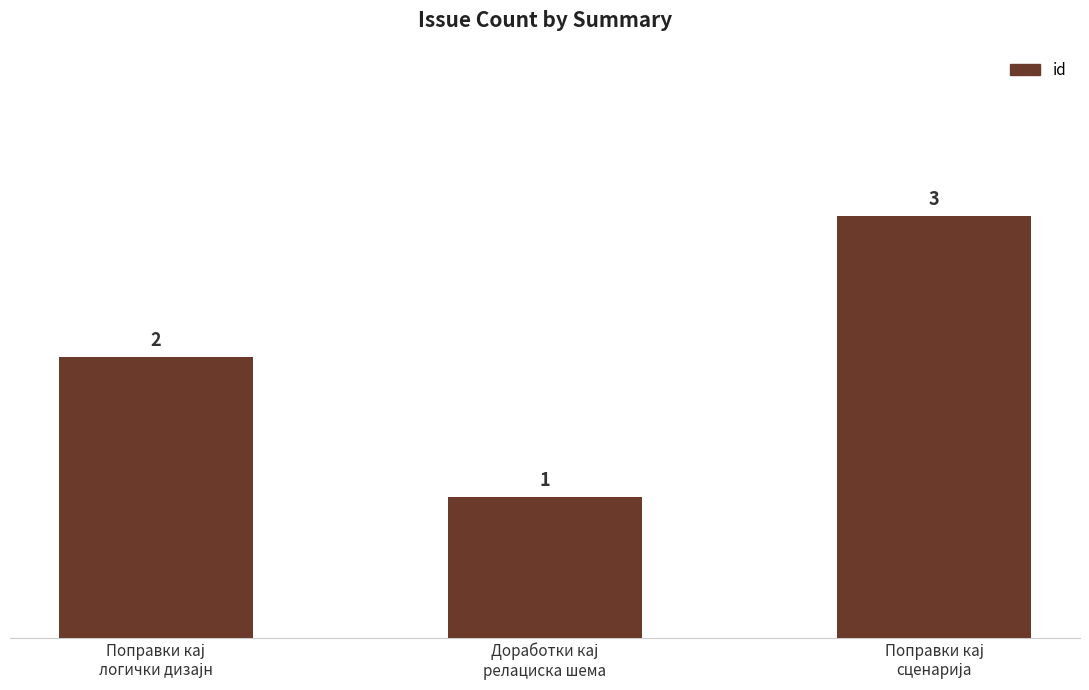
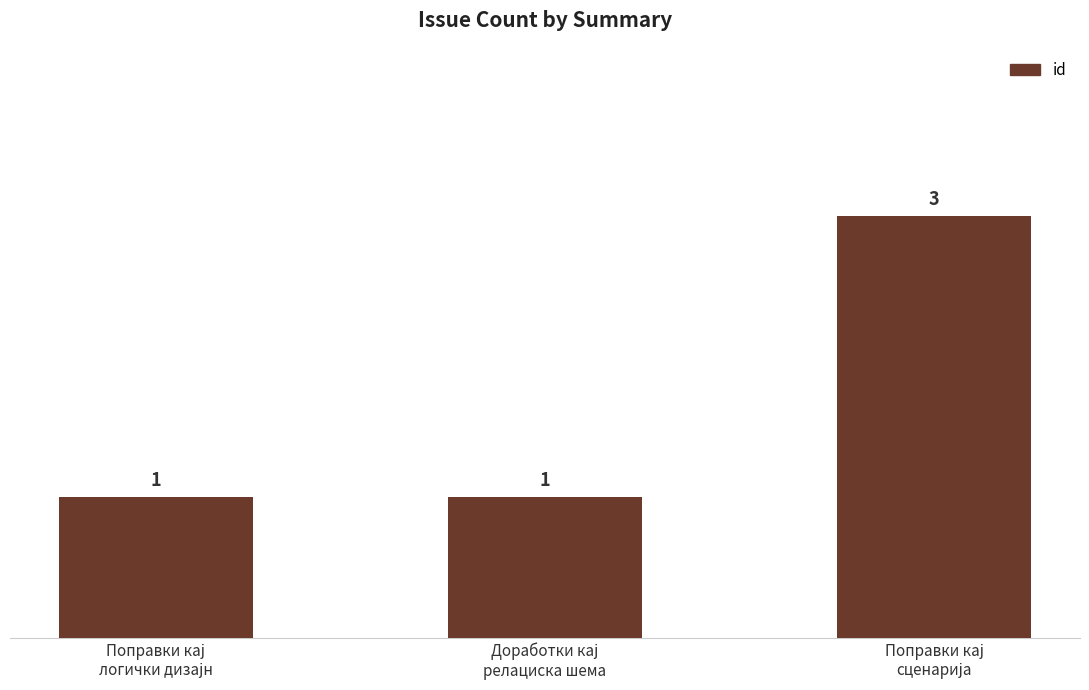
  {
-   "Поправки кај логички дизајн": 2,
+   "Поправки кај логички дизајн": 1,
    "Доработки кај релациска шема": 1,
    "Поправки кај сценарија": 3
  }
